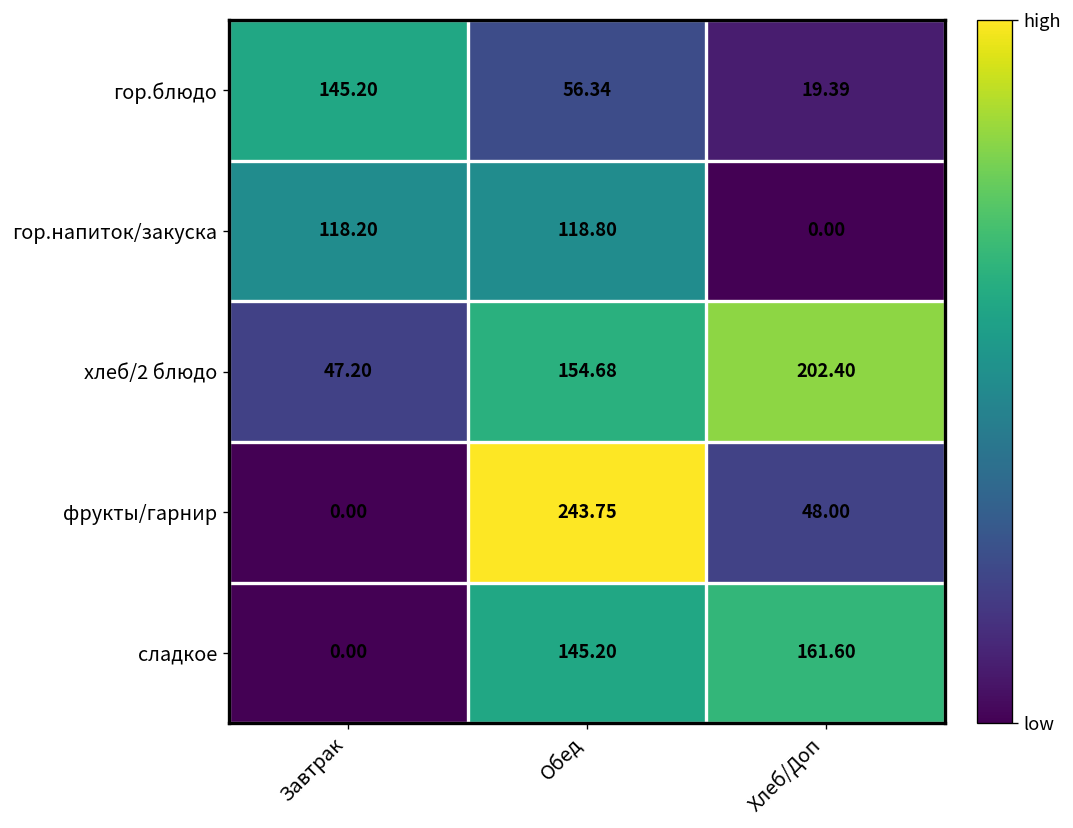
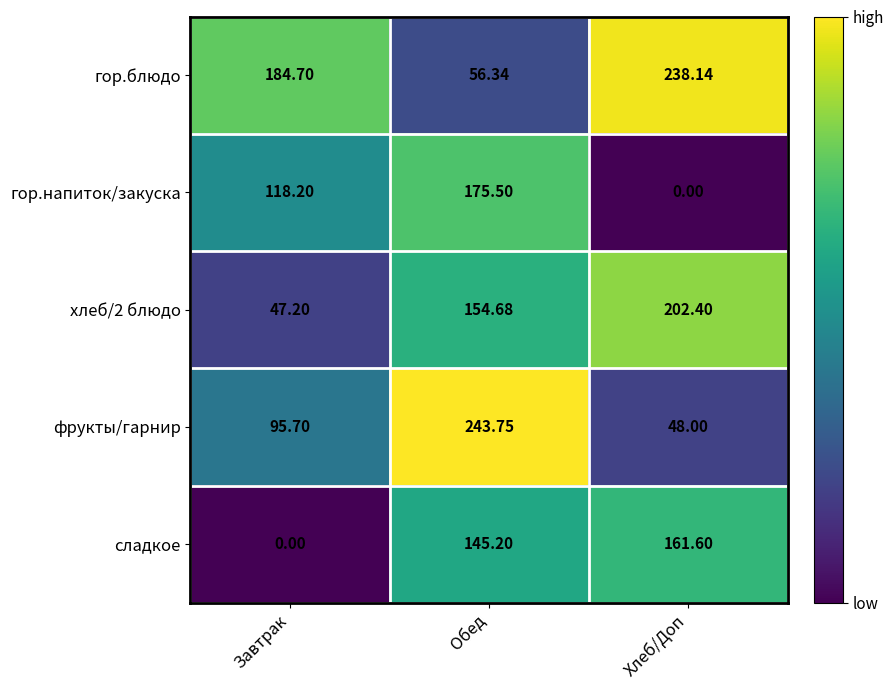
  {
    "гор.блюдо": {
-     "Завтрак": 145.20,
+     "Завтрак": 184.70,
      "Обед": 56.34,
-     "Хлеб/Доп": 19.39
+     "Хлеб/Доп": 238.14
    },
    "гор.напиток/закуска": {
      "Завтрак": 118.20,
-     "Обед": 118.80,
+     "Обед": 175.50,
      "Хлеб/Доп": 0.00
    },
    "хлеб/2 блюдо": {
      "Завтрак": 47.20,
      "Обед": 154.68,
      "Хлеб/Доп": 202.40
    },
    "фрукты/гарнир": {
-     "Завтрак": 0.00,
+     "Завтрак": 95.70,
      "Обед": 243.75,
      "Хлеб/Доп": 48.00
    },
    "сладкое": {
      "Завтрак": 0.00,
      "Обед": 145.20,
      "Хлеб/Доп": 161.60
    }
  }
